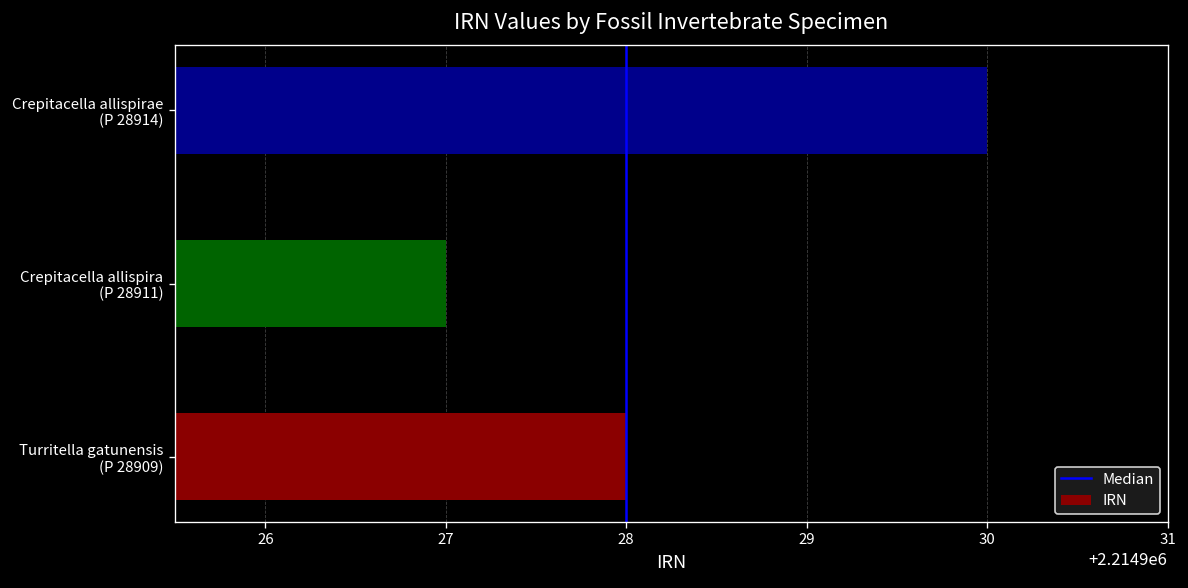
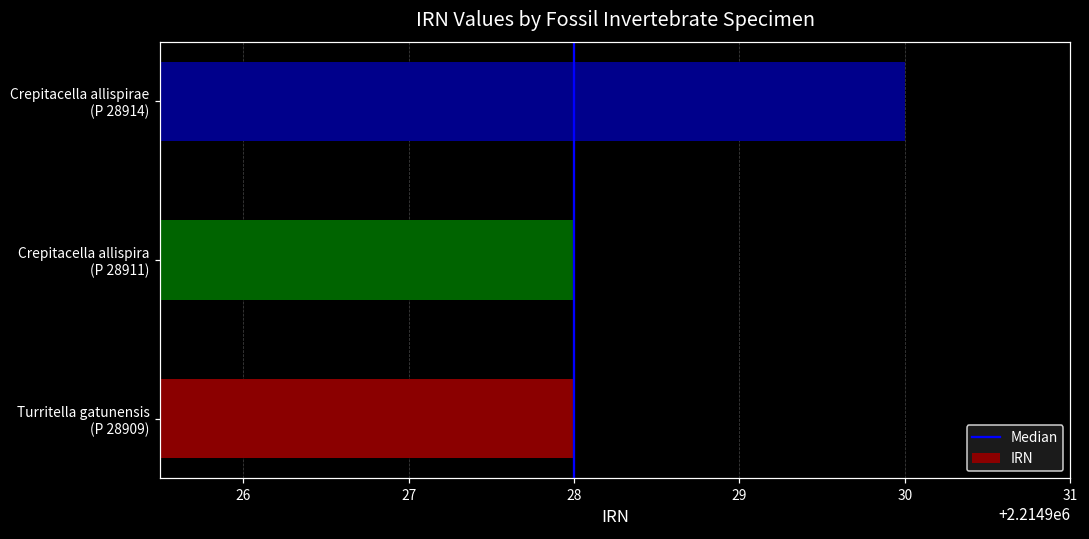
  {
    "Crepitacella allispirae (P 28914)": 2214930,
-   "Crepitacella allispira (P 28911)": 2214927,
+   "Crepitacella allispira (P 28911)": 2214928,
    "Turritella gatunensis (P 28909)": 2214928
  }
